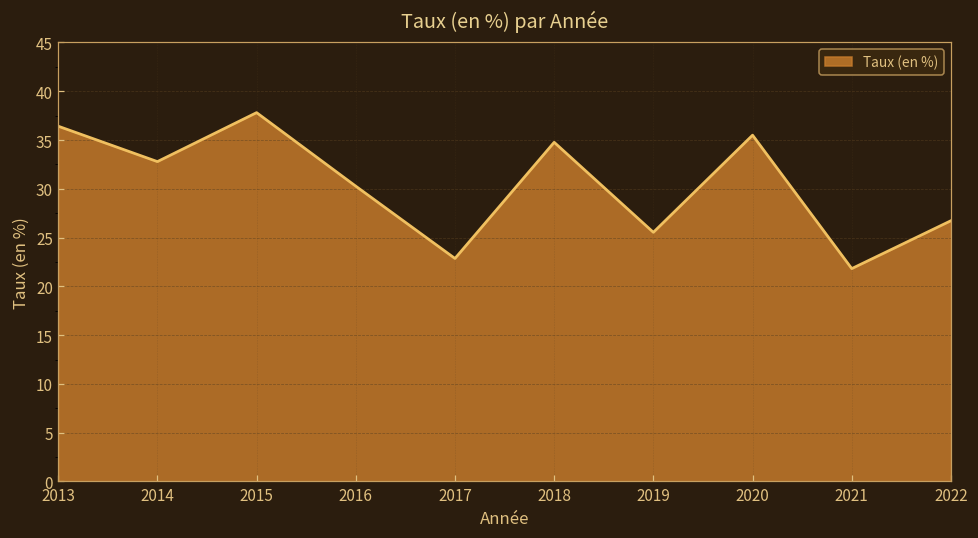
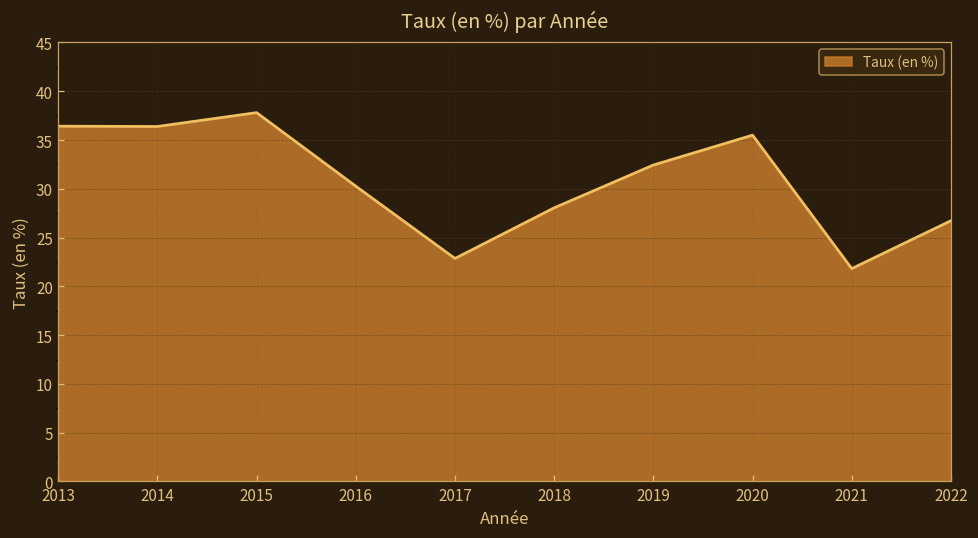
  {
    "2013": 36,
-   "2014": 33,
+   "2014": 36,
    "2015": 38,
    "2016": 30,
    "2017": 23,
-   "2018": 35,
-   "2019": 26,
+   "2018": 28,
+   "2019": 32,
    "2020": 36,
    "2021": 22,
    "2022": 27
  }
